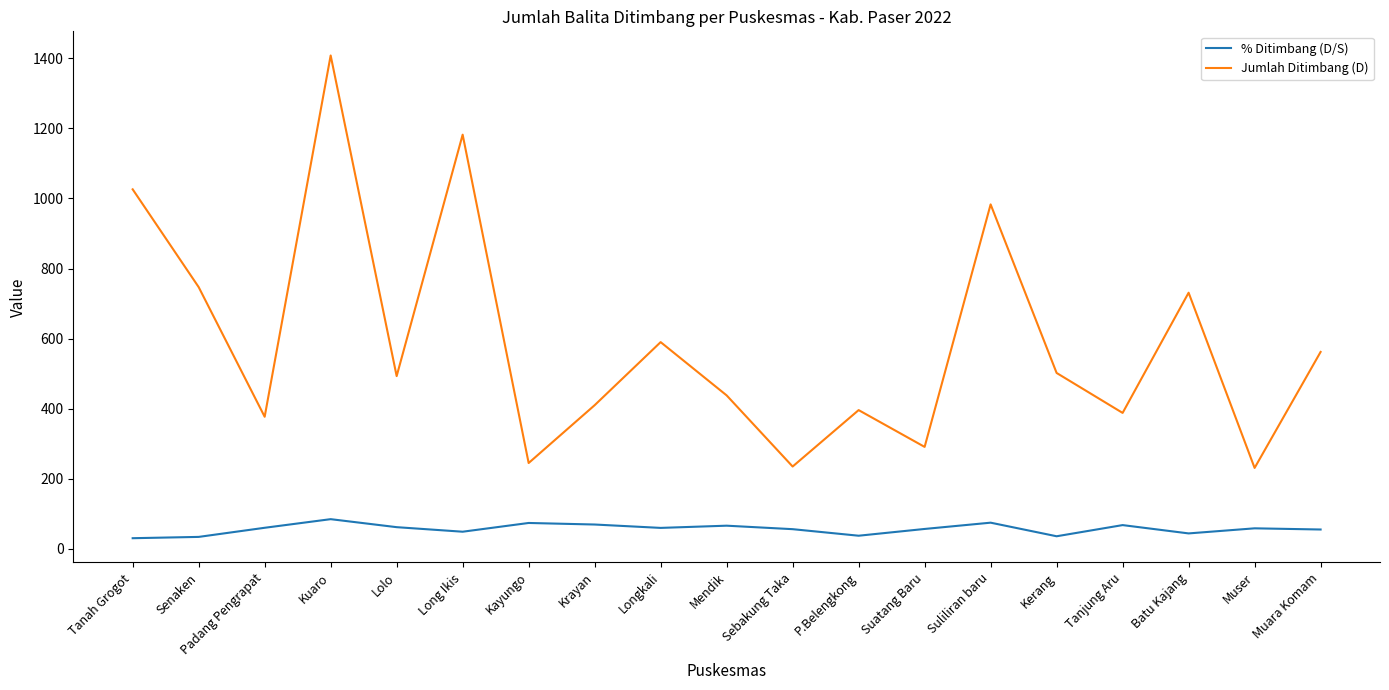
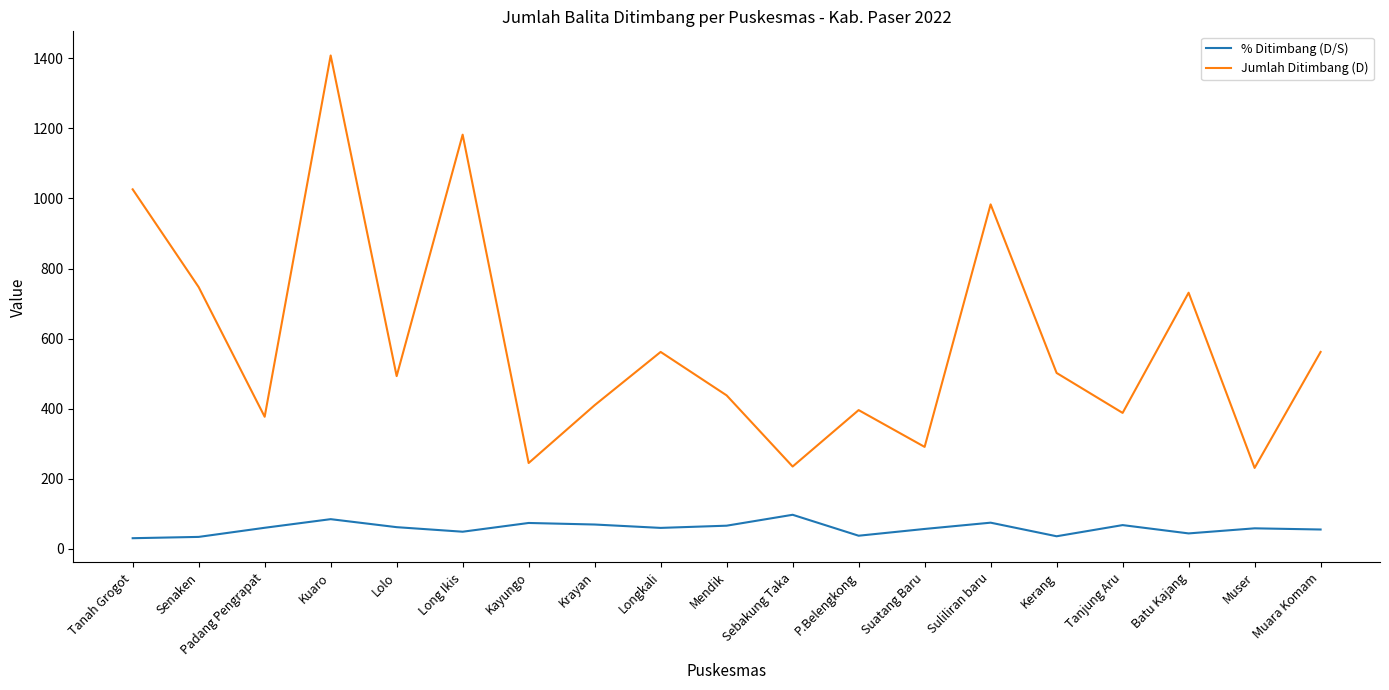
  {
    "% Ditimbang (D/S)": {
      "Tanah Grogot": 30,
      "Senaken": 30,
      "Padang Pengrapat": 60,
      "Kuaro": 80,
      "Lolo": 60,
      "Long Ikis": 50,
      "Kayungo": 70,
      "Krayan": 70,
      "Longkali": 60,
      "Mendik": 70,
-     "Sebakung Taka": 60,
+     "Sebakung Taka": 100,
      "P.Belengkong": 40,
      "Suatang Baru": 60,
      "Suliliran baru": 70,
      "Kerang": 40,
      "Tanjung Aru": 70,
      "Batu Kajang": 40,
      "Muser": 60,
      "Muara Komam": 60
    },
    "Jumlah Ditimbang (D)": {
      "Tanah Grogot": 1030,
      "Senaken": 750,
      "Padang Pengrapat": 380,
      "Kuaro": 1410,
      "Lolo": 490,
      "Long Ikis": 1180,
      "Kayungo": 250,
      "Krayan": 410,
-     "Longkali": 590,
+     "Longkali": 560,
      "Mendik": 440,
      "Sebakung Taka": 240,
      "P.Belengkong": 400,
      "Suatang Baru": 290,
      "Suliliran baru": 980,
      "Kerang": 500,
      "Tanjung Aru": 390,
      "Batu Kajang": 730,
      "Muser": 230,
      "Muara Komam": 560
    }
  }
